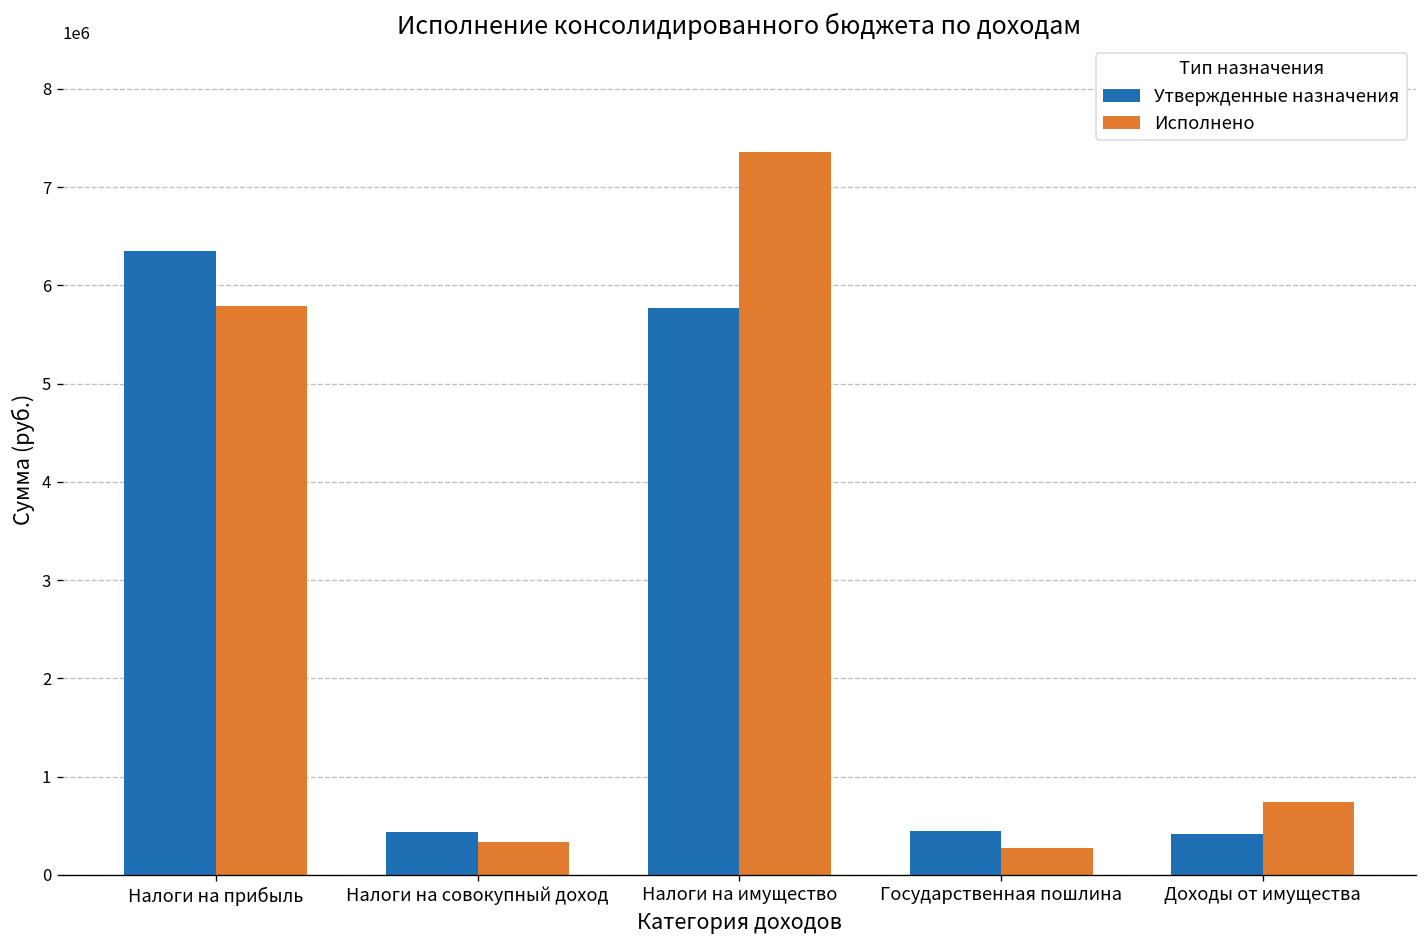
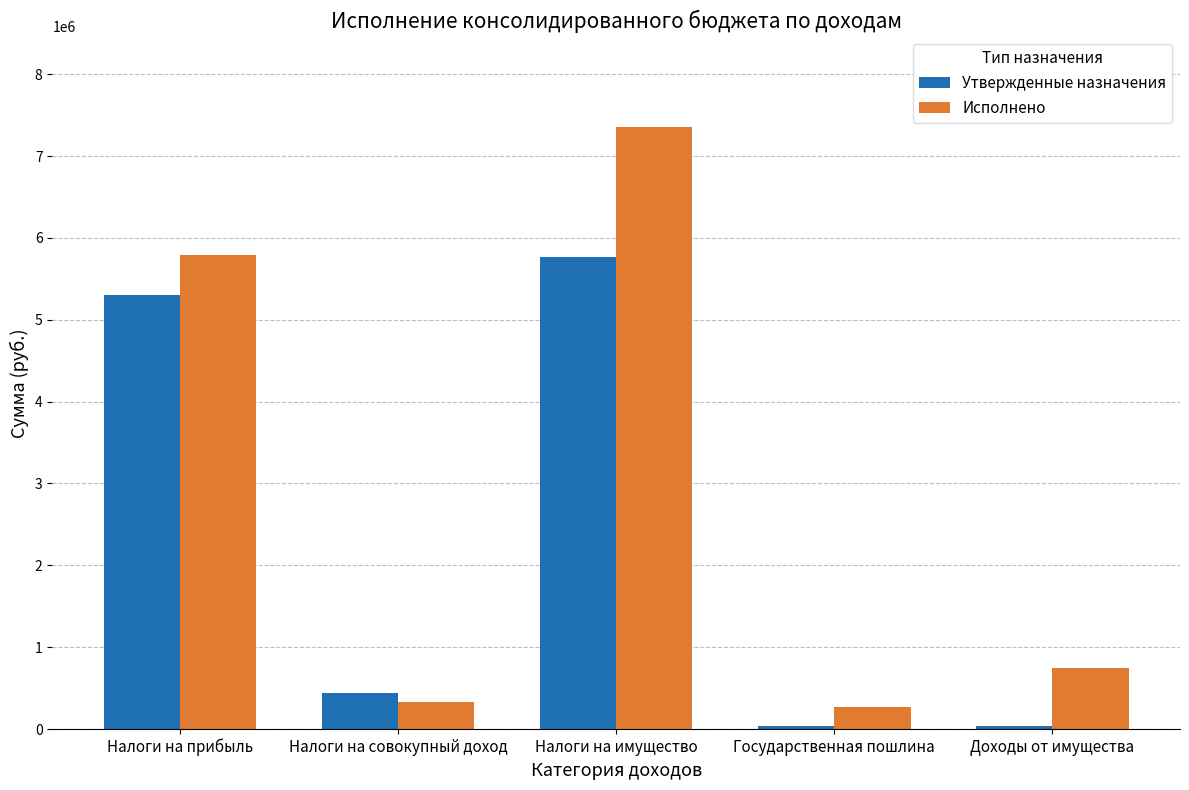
  {
    "Утвержденные назначения": {
-     "Налоги на прибыль": 6400000,
+     "Налоги на прибыль": 5300000,
      "Налоги на совокупный доход": 400000,
      "Налоги на имущество": 5800000,
-     "Государственная пошлина": 500000,
-     "Доходы от имущества": 400000
+     "Государственная пошлина": 0,
+     "Доходы от имущества": 0
    },
    "Исполнено": {
      "Налоги на прибыль": 5800000,
      "Налоги на совокупный доход": 300000,
      "Налоги на имущество": 7400000,
      "Государственная пошлина": 300000,
      "Доходы от имущества": 700000
    }
  }
